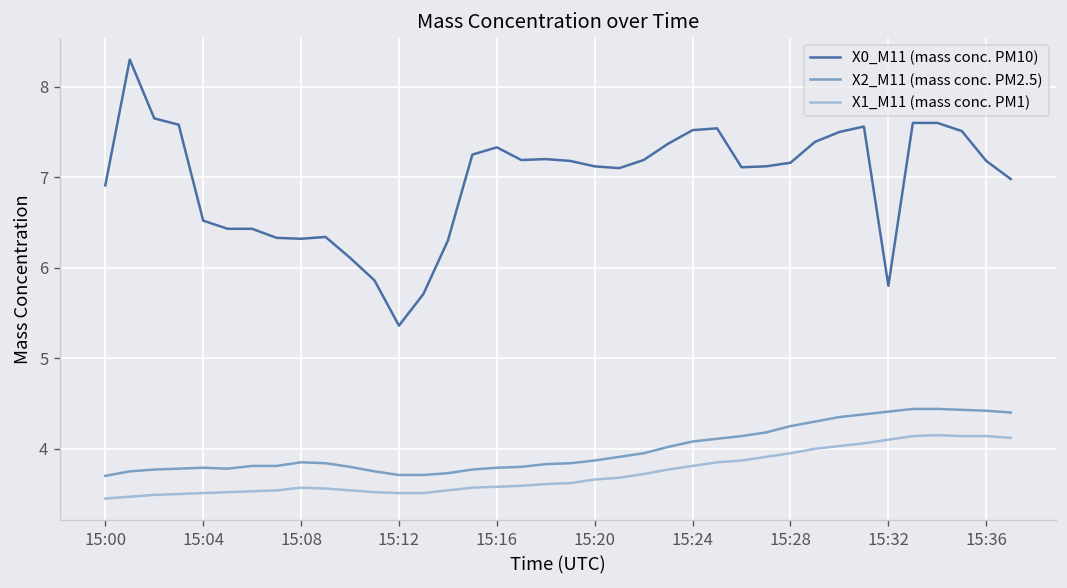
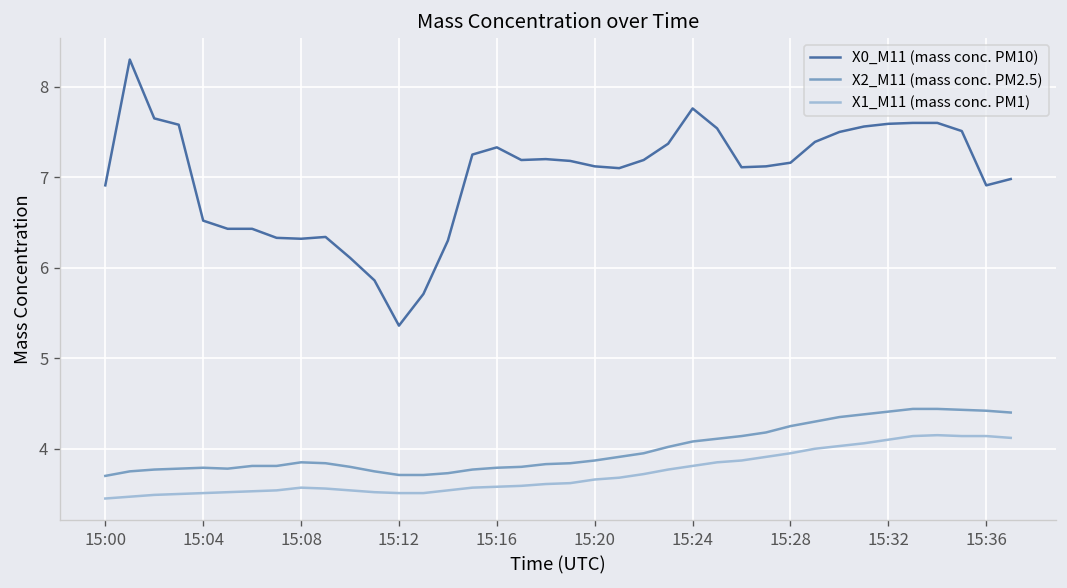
  {
    "X0_M11 (mass conc. PM10)": {
      "15:00": 6.9,
      "15:04": 6.5,
      "15:08": 6.3,
      "15:12": 5.4,
      "15:16": 7.3,
      "15:20": 7.1,
-     "15:24": 7.5,
+     "15:24": 7.8,
      "15:28": 7.2,
-     "15:32": 5.8,
-     "15:36": 7.2
+     "15:32": 7.6,
+     "15:36": 6.9
    }
  }
